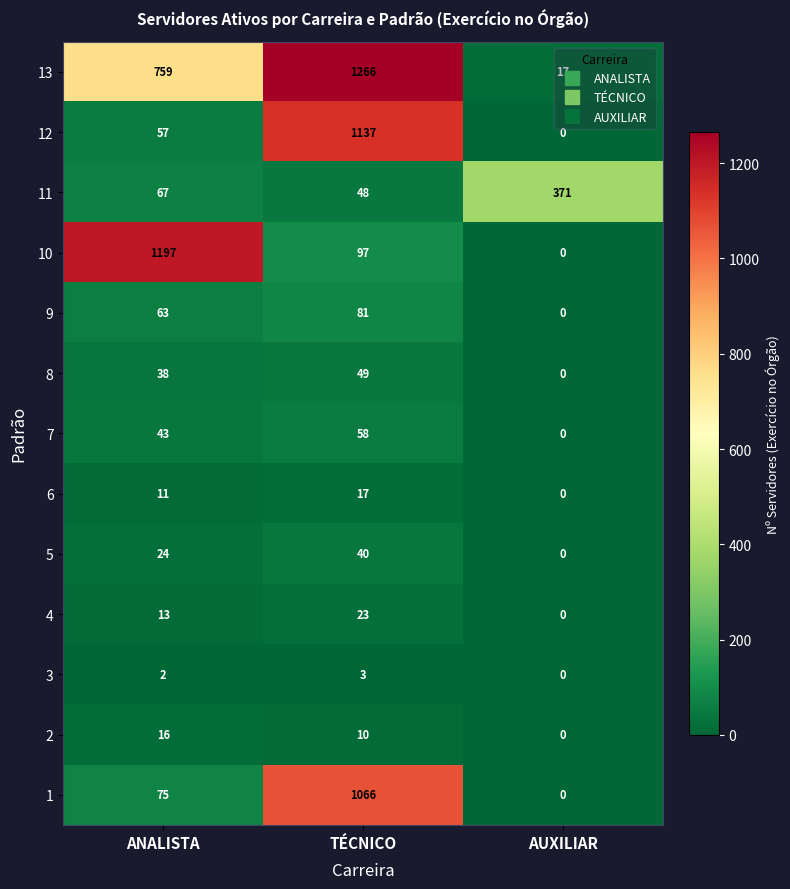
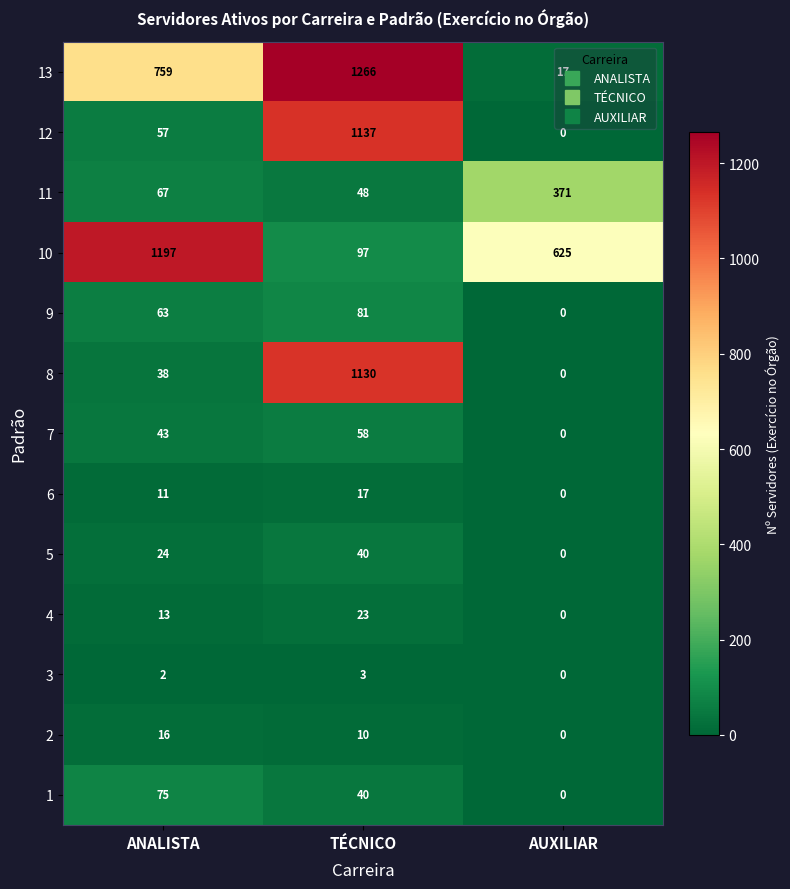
  {
    "13": {
      "ANALISTA": 759,
      "TÉCNICO": 1266
    },
    "12": {
      "ANALISTA": 57,
      "TÉCNICO": 1137
    },
    "11": {
      "ANALISTA": 67,
      "TÉCNICO": 48,
      "AUXILIAR": 371
    },
    "10": {
      "ANALISTA": 1197,
      "TÉCNICO": 97,
-     "AUXILIAR": 0
+     "AUXILIAR": 625
    },
    "9": {
      "ANALISTA": 63,
      "TÉCNICO": 81,
      "AUXILIAR": 0
    },
    "8": {
      "ANALISTA": 38,
-     "TÉCNICO": 49,
+     "TÉCNICO": 1130,
      "AUXILIAR": 0
    },
    "7": {
      "ANALISTA": 43,
      "TÉCNICO": 58,
      "AUXILIAR": 0
    },
    "6": {
      "ANALISTA": 11,
      "TÉCNICO": 17,
      "AUXILIAR": 0
    },
    "5": {
      "ANALISTA": 24,
      "TÉCNICO": 40,
      "AUXILIAR": 0
    },
    "4": {
      "ANALISTA": 13,
      "TÉCNICO": 23,
      "AUXILIAR": 0
    },
    "3": {
      "ANALISTA": 2,
      "TÉCNICO": 3,
      "AUXILIAR": 0
    },
    "2": {
      "ANALISTA": 16,
      "TÉCNICO": 10,
      "AUXILIAR": 0
    },
    "1": {
      "ANALISTA": 75,
-     "TÉCNICO": 1066,
+     "TÉCNICO": 40,
      "AUXILIAR": 0
    }
  }
